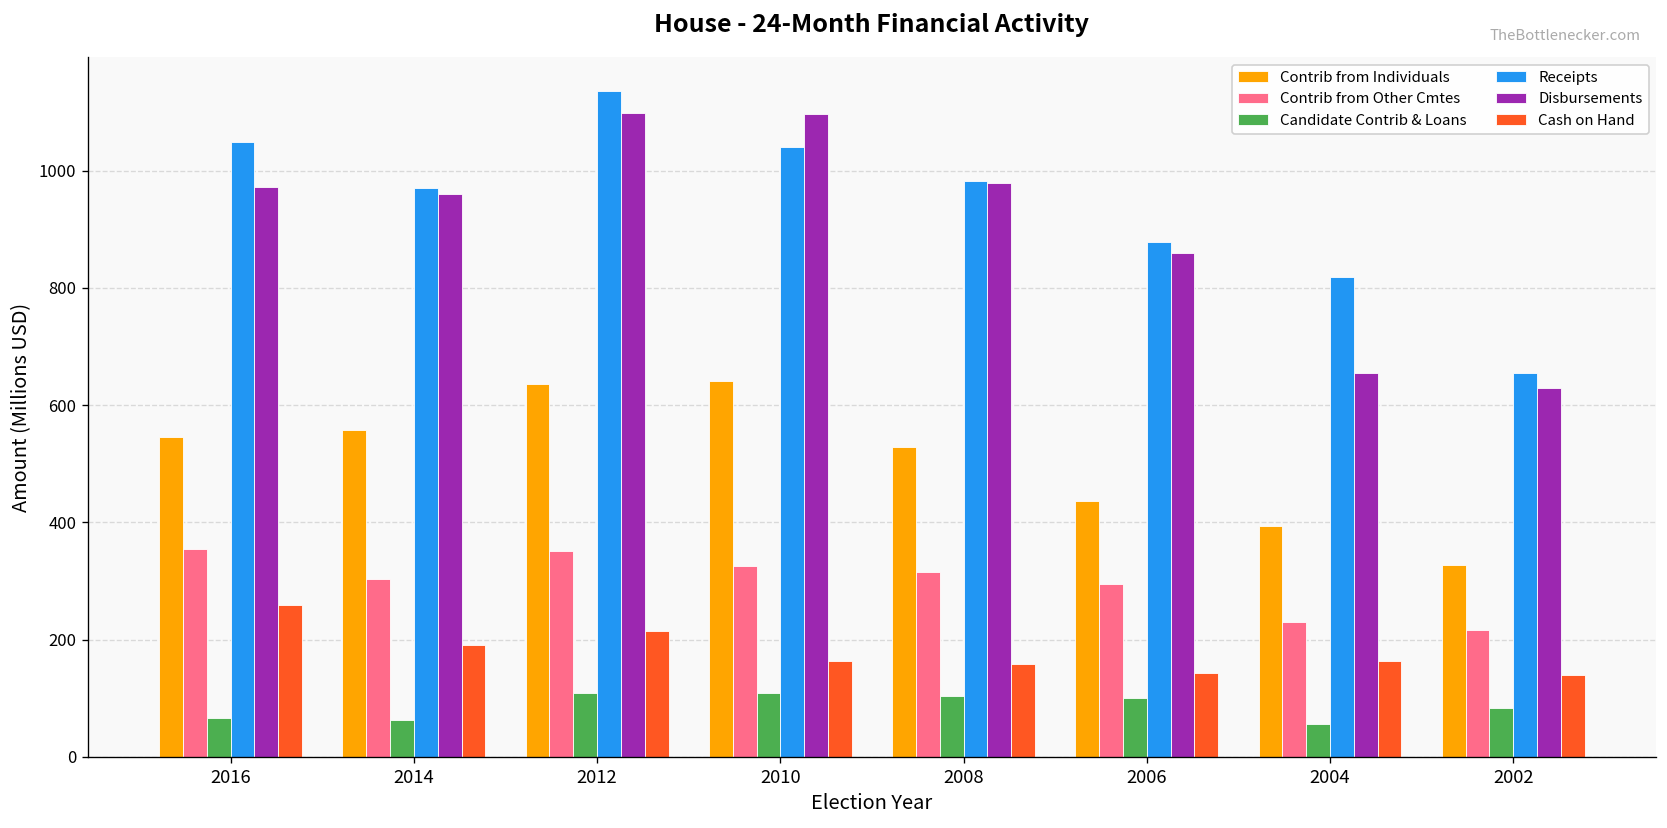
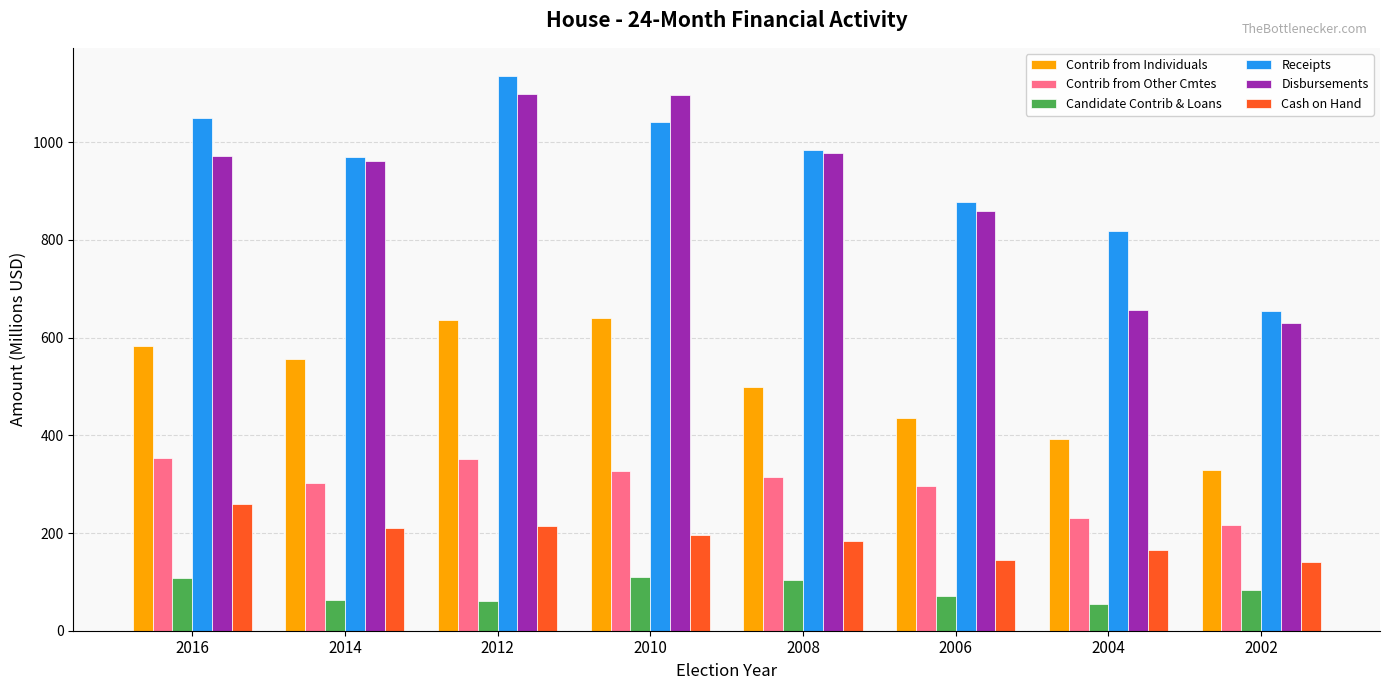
  {
    "Contrib from Individuals": {
-     "2016": 550,
+     "2016": 580,
      "2014": 560,
      "2012": 640,
      "2010": 640,
-     "2008": 530,
+     "2008": 500,
      "2006": 440,
      "2004": 390,
      "2002": 330
    },
    "Contrib from Other Cmtes": {
      "2016": 350,
      "2014": 300,
      "2012": 350,
      "2010": 330,
      "2008": 320,
      "2006": 300,
      "2004": 230,
      "2002": 220
    },
    "Candidate Contrib & Loans": {
-     "2016": 70,
+     "2016": 110,
      "2014": 60,
-     "2012": 110,
+     "2012": 60,
      "2010": 110,
      "2008": 100,
-     "2006": 100,
+     "2006": 70,
      "2004": 60,
      "2002": 80
    },
    "Receipts": {
      "2016": 1050,
      "2014": 970,
      "2012": 1140,
      "2010": 1040,
      "2008": 980,
      "2006": 880,
      "2004": 820,
      "2002": 660
    },
    "Disbursements": {
      "2016": 970,
      "2014": 960,
      "2012": 1100,
      "2010": 1100,
      "2008": 980,
      "2006": 860,
      "2004": 660,
      "2002": 630
    },
    "Cash on Hand": {
      "2016": 260,
-     "2014": 190,
+     "2014": 210,
      "2012": 220,
-     "2010": 160,
-     "2008": 160,
+     "2010": 200,
+     "2008": 180,
      "2006": 140,
      "2004": 160,
      "2002": 140
    }
  }
